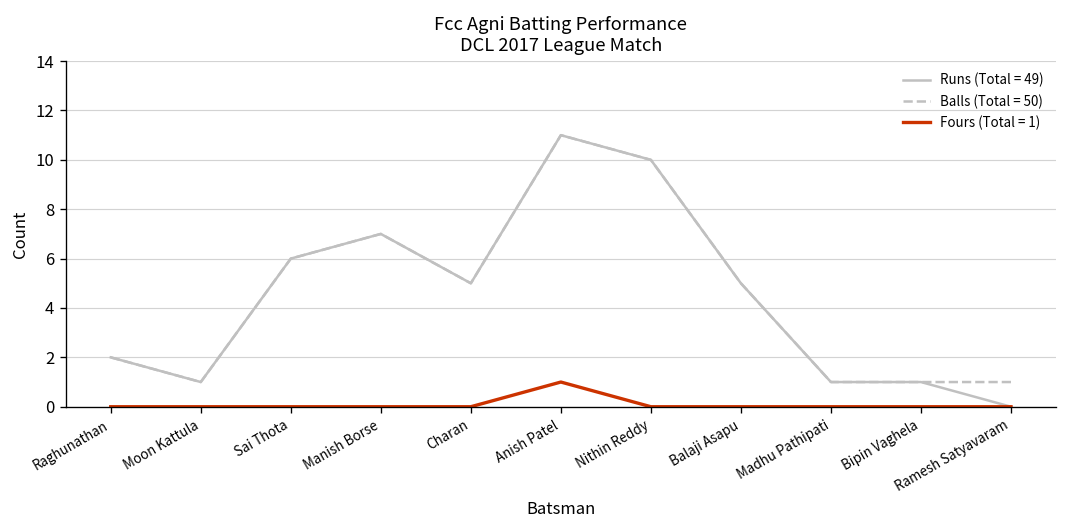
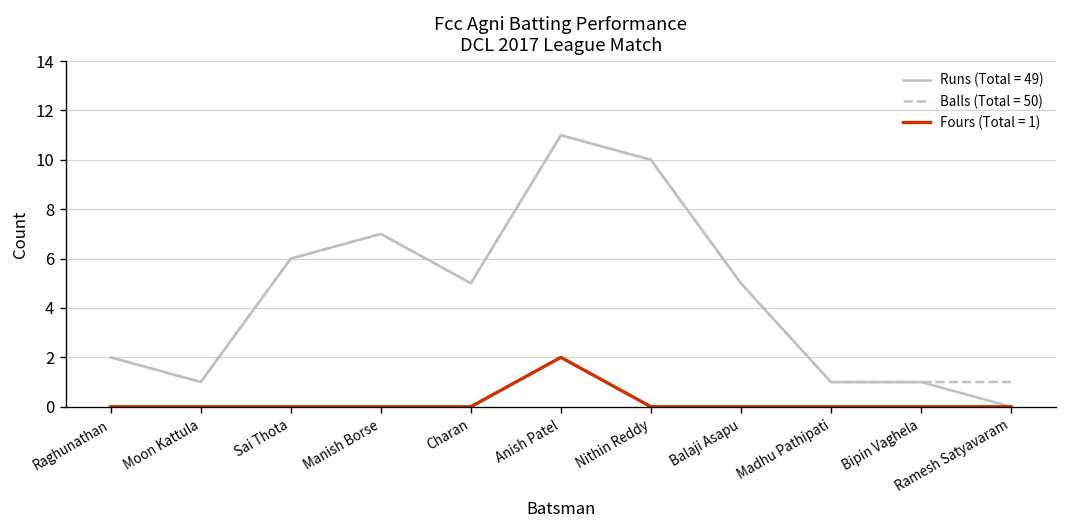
  {
    "Fours (Total = 1)": {
      "Raghunathan": 0,
      "Moon Kattula": 0,
      "Sai Thota": 0,
      "Manish Borse": 0,
      "Charan": 0,
-     "Anish Patel": 1,
+     "Anish Patel": 2,
      "Nithin Reddy": 0,
      "Balaji Asapu": 0,
      "Madhu Pathipati": 0,
      "Bipin Vaghela": 0
    }
  }
